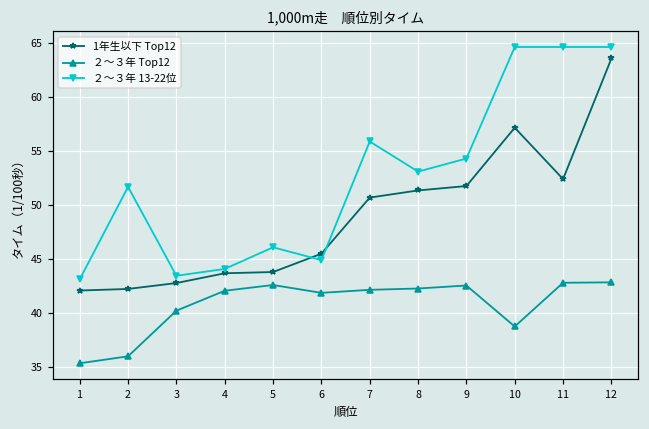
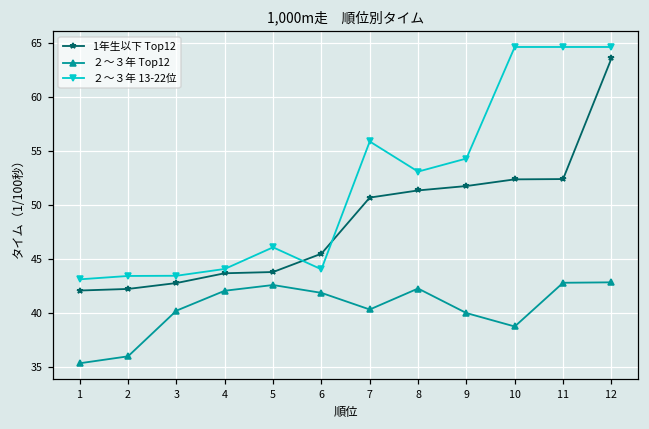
  {
    "1年生以下 Top12": {
      "1": 42,
      "2": 42,
      "3": 43,
      "4": 44,
      "5": 44,
      "6": 45,
      "7": 51,
      "8": 51,
      "9": 52,
-     "10": 57,
+     "10": 52,
      "11": 52,
      "12": 64
    },
    "２～３年 Top12": {
      "1": 35,
      "2": 36,
      "3": 40,
      "4": 42,
      "5": 43,
      "6": 42,
-     "7": 42,
+     "7": 40,
      "8": 42,
-     "9": 43,
+     "9": 40,
      "10": 39,
      "11": 43,
      "12": 43
    },
    "２～３年 13-22位": {
      "1": 43,
-     "2": 52,
+     "2": 43,
      "3": 43,
      "4": 44,
      "5": 46,
-     "6": 45,
+     "6": 44,
      "7": 56,
      "8": 53,
      "9": 54,
      "10": 65,
      "11": 65,
      "12": 65
    }
  }
